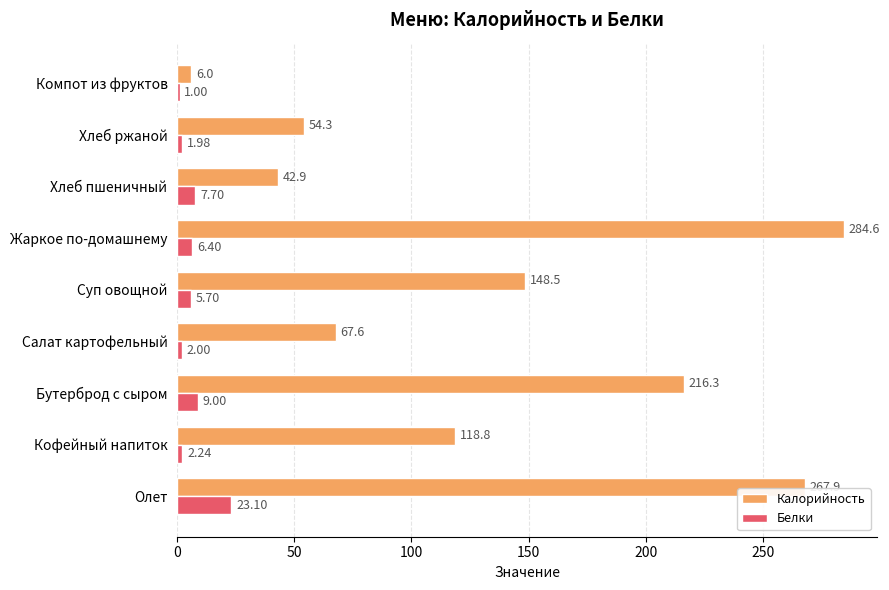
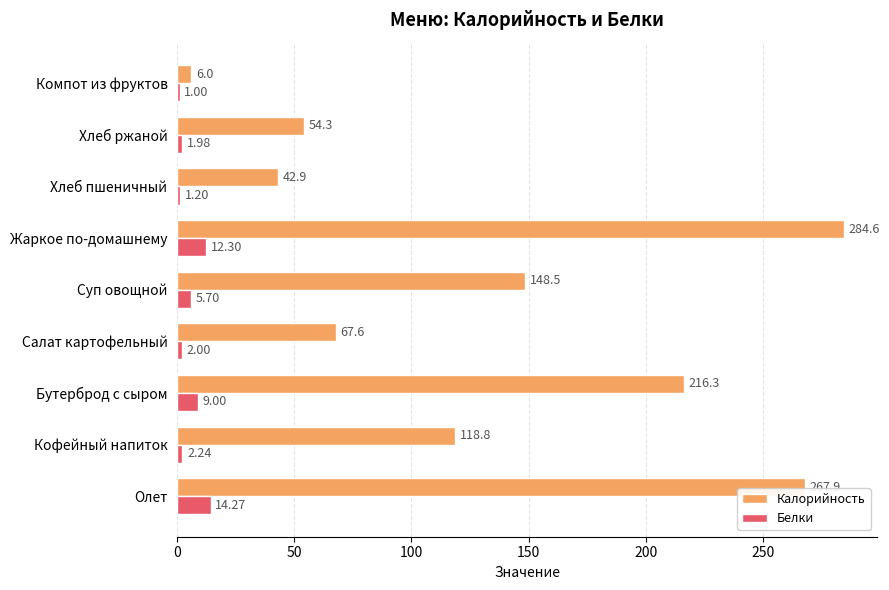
  {
    "Калорийность": {
      "Компот из фруктов": 6.0,
      "Хлеб ржаной": 54.3,
      "Хлеб пшеничный": 42.9,
      "Жаркое по-домашнему": 284.6,
      "Суп овощной": 148.5,
      "Салат картофельный": 67.6,
      "Бутерброд с сыром": 216.3,
      "Кофейный напиток": 118.8
    },
    "Белки": {
      "Компот из фруктов": 1.00,
      "Хлеб ржаной": 1.98,
-     "Хлеб пшеничный": 7.70,
-     "Жаркое по-домашнему": 6.40,
+     "Хлеб пшеничный": 1.20,
+     "Жаркое по-домашнему": 12.30,
      "Суп овощной": 5.70,
      "Салат картофельный": 2.00,
      "Бутерброд с сыром": 9.00,
      "Кофейный напиток": 2.24,
-     "Олет": 23.10
+     "Олет": 14.27
    }
  }
